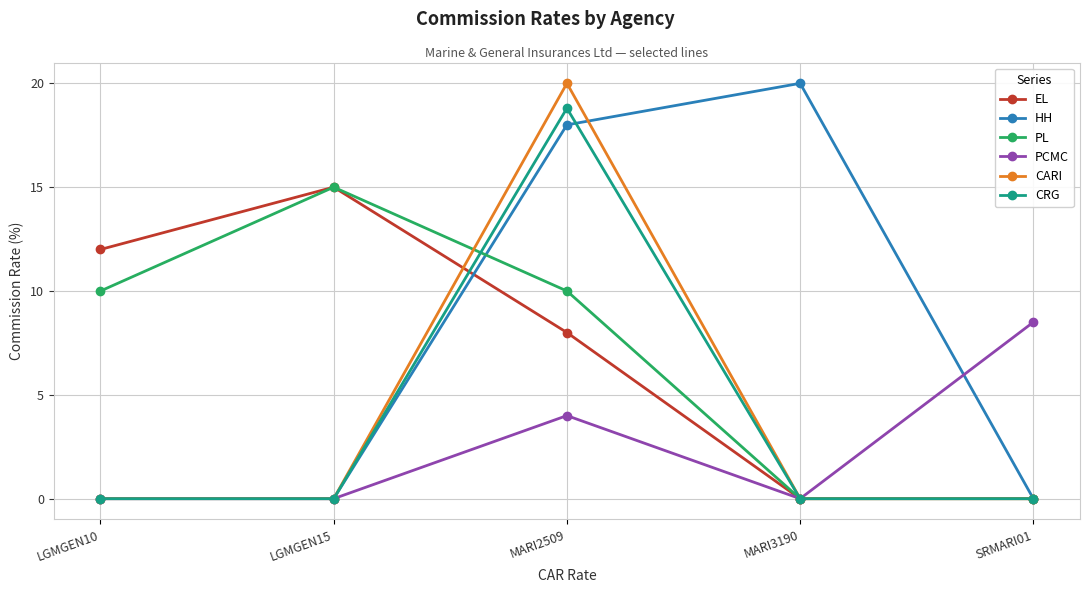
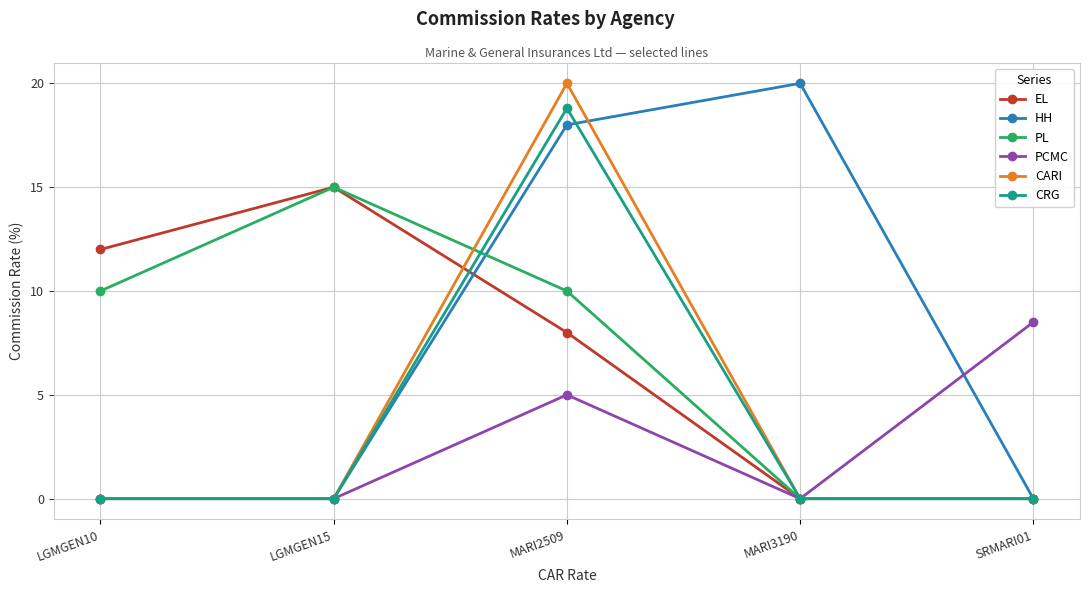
  {
    "EL": {
      "LGMGEN10": 12,
      "MARI2509": 8
    },
    "HH": {
      "MARI2509": 18,
      "MARI3190": 20
    },
    "PCMC": {
-     "MARI2509": 4,
+     "MARI2509": 5,
      "SRMARI01": 8.5
    },
    "CARI": {
      "MARI2509": 20
    }
  }
